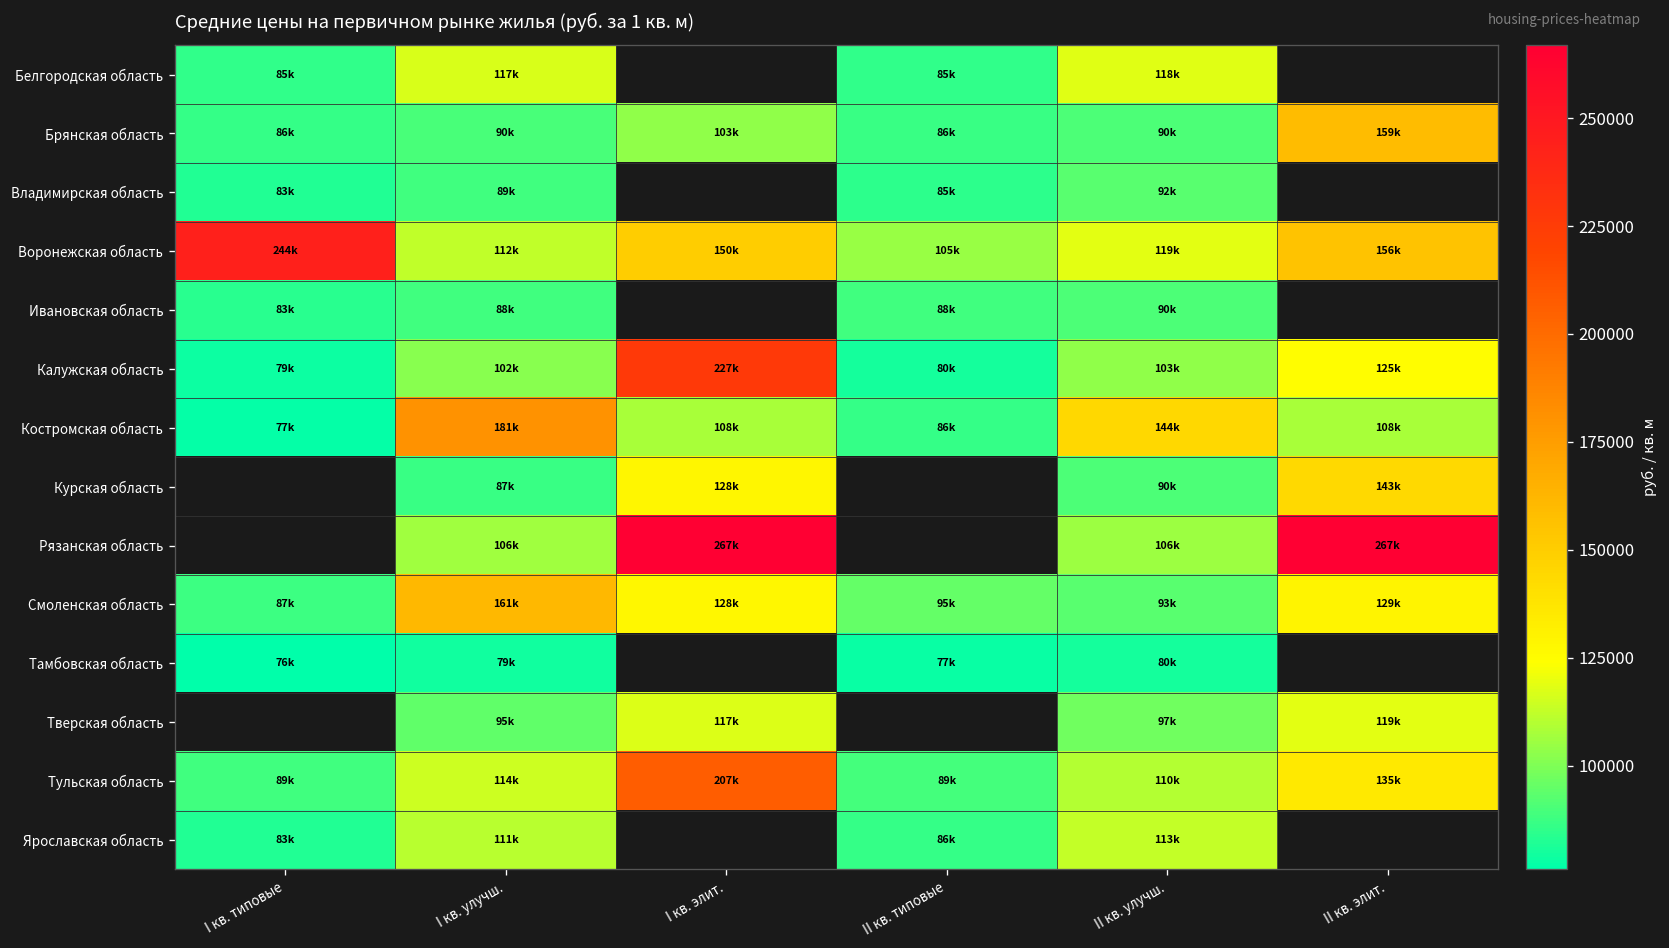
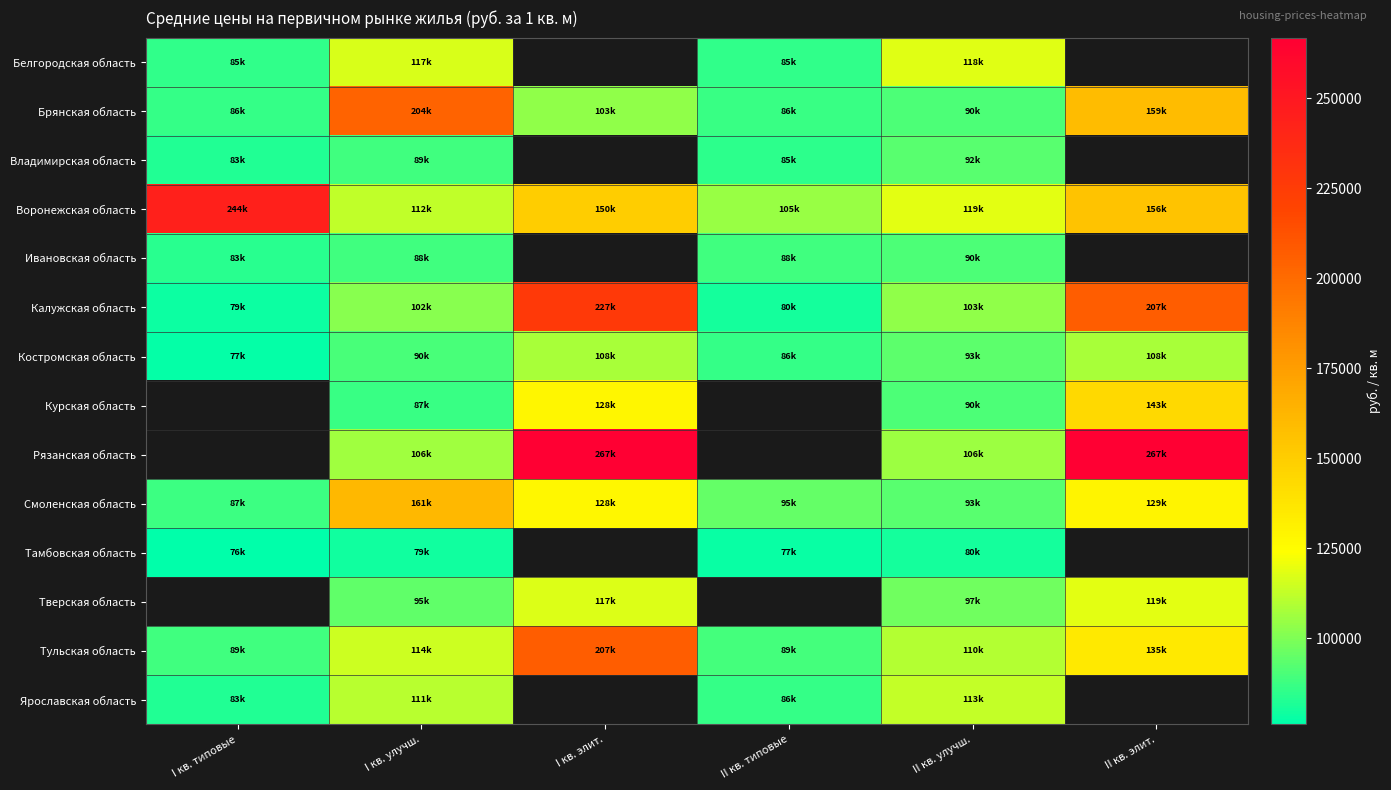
  {
    "Белгородская область": {
      "I кв. типовые": "85k",
      "I кв. улучш.": "117k",
      "II кв. типовые": "85k",
      "II кв. улучш.": "118k"
    },
    "Брянская область": {
      "I кв. типовые": "86k",
-     "I кв. улучш.": "90k",
+     "I кв. улучш.": "204k",
      "I кв. элит.": "103k",
      "II кв. типовые": "86k",
      "II кв. улучш.": "90k",
      "II кв. элит.": "159k"
    },
    "Владимирская область": {
      "I кв. типовые": "83k",
      "I кв. улучш.": "89k",
      "II кв. типовые": "85k",
      "II кв. улучш.": "92k"
    },
    "Воронежская область": {
      "I кв. типовые": "244k",
      "I кв. улучш.": "112k",
      "I кв. элит.": "150k",
      "II кв. типовые": "105k",
      "II кв. улучш.": "119k",
      "II кв. элит.": "156k"
    },
    "Ивановская область": {
      "I кв. типовые": "83k",
      "I кв. улучш.": "88k",
      "II кв. типовые": "88k",
      "II кв. улучш.": "90k"
    },
    "Калужская область": {
      "I кв. типовые": "79k",
      "I кв. улучш.": "102k",
      "I кв. элит.": "227k",
      "II кв. типовые": "80k",
      "II кв. улучш.": "103k",
-     "II кв. элит.": "125k"
+     "II кв. элит.": "207k"
    },
    "Костромская область": {
      "I кв. типовые": "77k",
-     "I кв. улучш.": "181k",
+     "I кв. улучш.": "90k",
      "I кв. элит.": "108k",
      "II кв. типовые": "86k",
-     "II кв. улучш.": "144k",
+     "II кв. улучш.": "93k",
      "II кв. элит.": "108k"
    },
    "Курская область": {
      "I кв. улучш.": "87k",
      "I кв. элит.": "128k",
      "II кв. улучш.": "90k",
      "II кв. элит.": "143k"
    },
    "Рязанская область": {
      "I кв. улучш.": "106k",
      "I кв. элит.": "267k",
      "II кв. улучш.": "106k",
      "II кв. элит.": "267k"
    },
    "Смоленская область": {
      "I кв. типовые": "87k",
      "I кв. улучш.": "161k",
      "I кв. элит.": "128k",
      "II кв. типовые": "95k",
      "II кв. улучш.": "93k",
      "II кв. элит.": "129k"
    },
    "Тамбовская область": {
      "I кв. типовые": "76k",
      "I кв. улучш.": "79k",
      "II кв. типовые": "77k",
      "II кв. улучш.": "80k"
    },
    "Тверская область": {
      "I кв. улучш.": "95k",
      "I кв. элит.": "117k",
      "II кв. улучш.": "97k",
      "II кв. элит.": "119k"
    },
    "Тульская область": {
      "I кв. типовые": "89k",
      "I кв. улучш.": "114k",
      "I кв. элит.": "207k",
      "II кв. типовые": "89k",
      "II кв. улучш.": "110k",
      "II кв. элит.": "135k"
    },
    "Ярославская область": {
      "I кв. типовые": "83k",
      "I кв. улучш.": "111k",
      "II кв. типовые": "86k",
      "II кв. улучш.": "113k"
    }
  }
